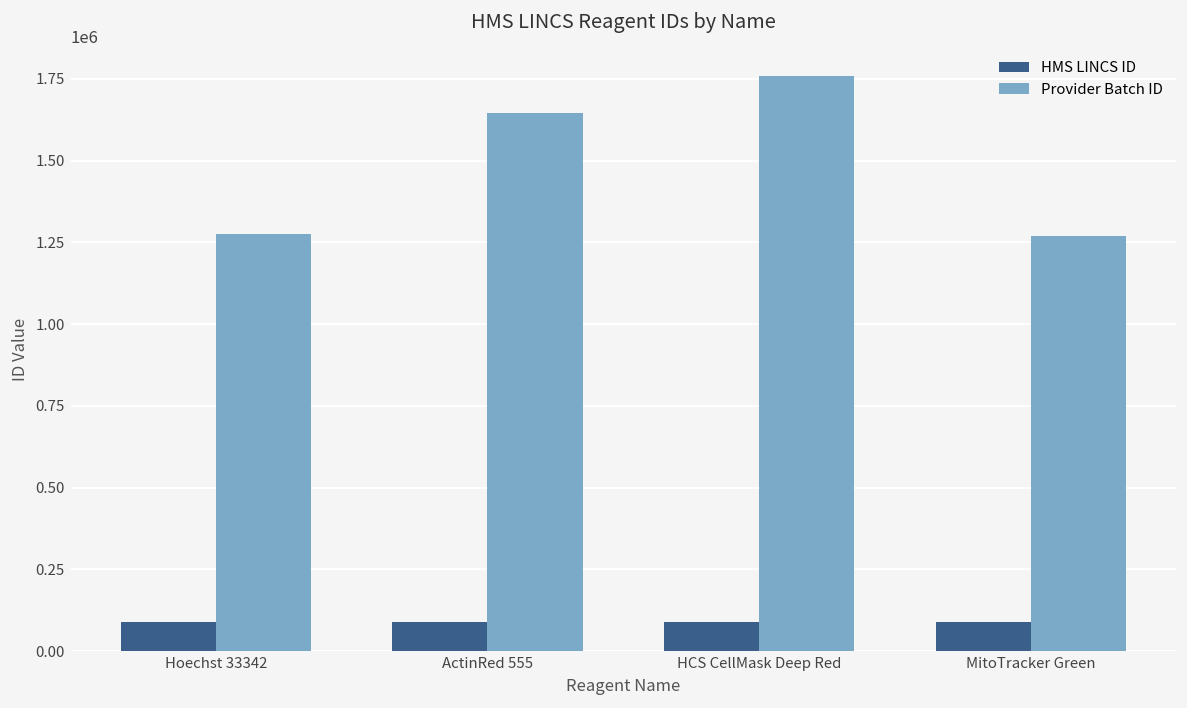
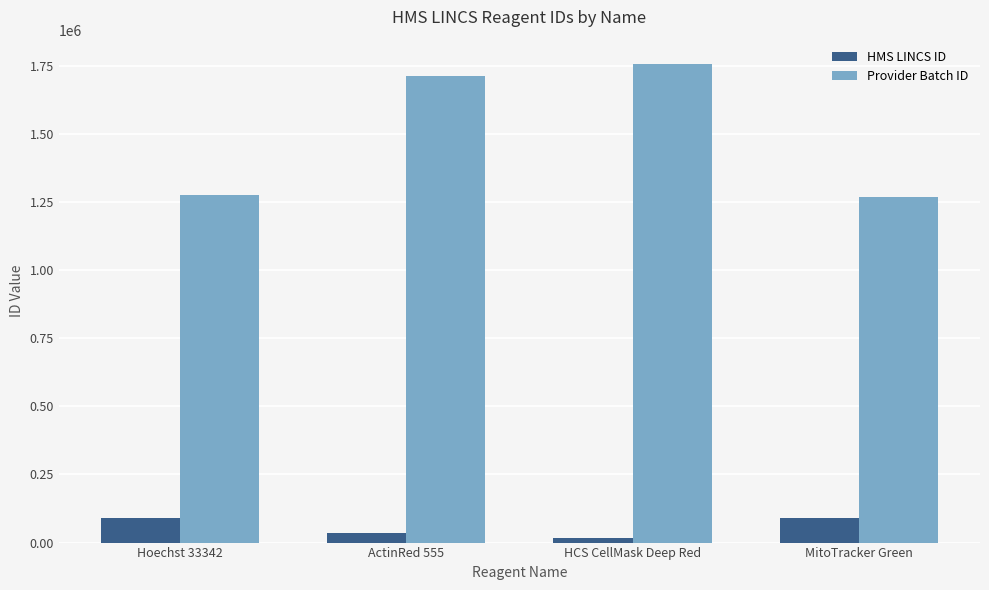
  {
    "HMS LINCS ID": {
      "Hoechst 33342": 90000,
-     "ActinRed 555": 90000,
-     "HCS CellMask Deep Red": 90000,
+     "ActinRed 555": 40000,
+     "HCS CellMask Deep Red": 20000,
      "MitoTracker Green": 90000
    },
    "Provider Batch ID": {
      "Hoechst 33342": 1280000,
-     "ActinRed 555": 1650000,
+     "ActinRed 555": 1710000,
      "HCS CellMask Deep Red": 1760000,
      "MitoTracker Green": 1270000
    }
  }
